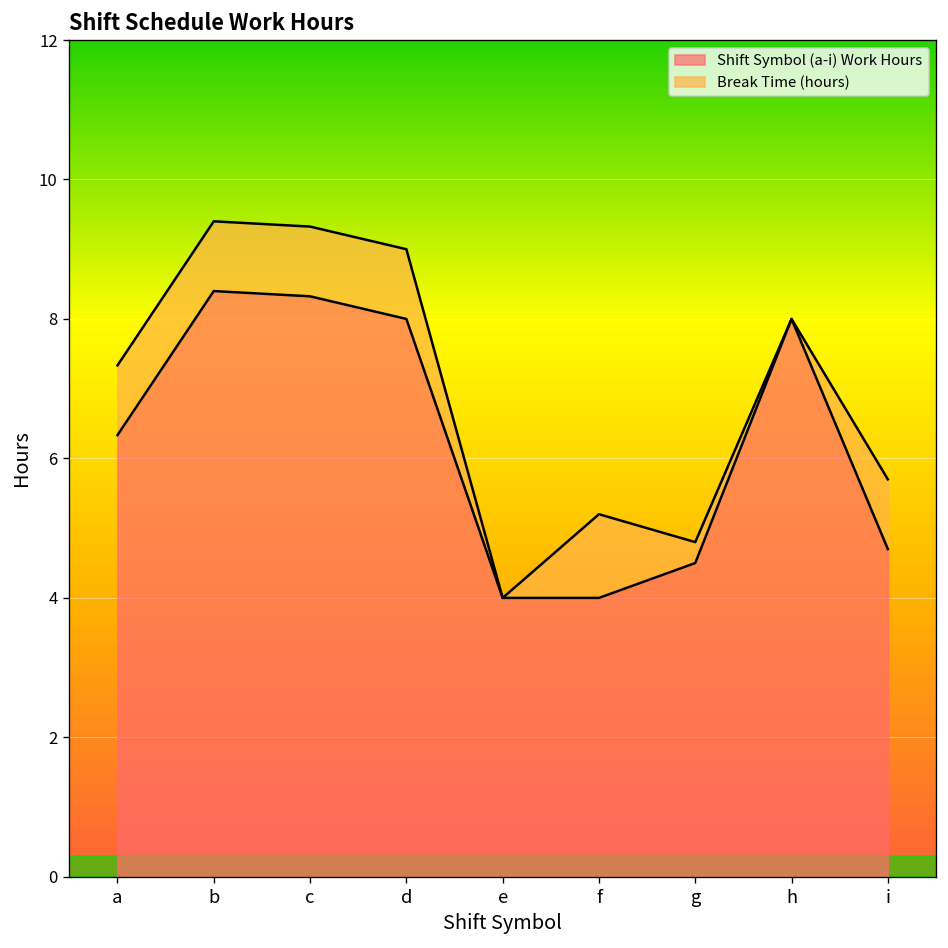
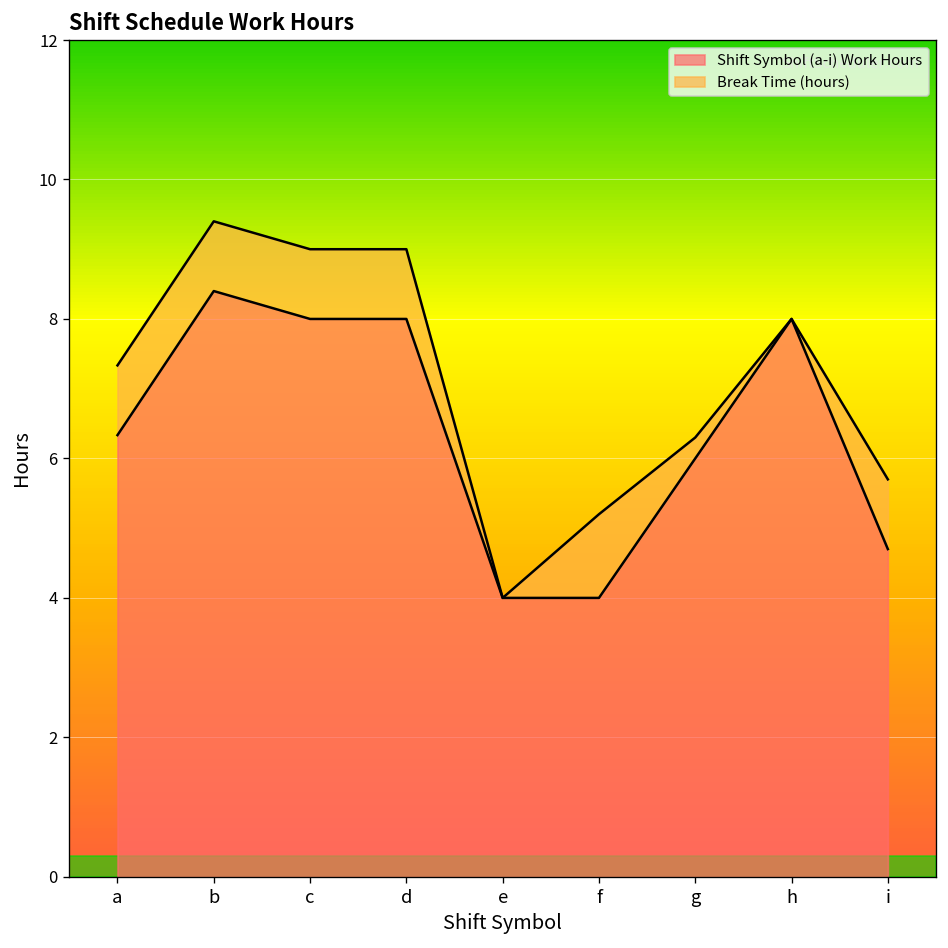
  {
    "Shift Symbol (a-i) Work Hours": {
      "a": 6.3,
      "b": 8.4,
-     "c": 8.3,
+     "c": 8.0,
      "d": 8.0,
      "f": 4.0,
-     "g": 4.5,
+     "g": 6.0,
      "i": 4.7
    },
    "Break Time (hours)": {
      "a": 1.0,
      "b": 1.0,
      "c": 1.0,
      "d": 1.0,
      "f": 1.2,
      "g": 0.3,
      "i": 1.0
    }
  }
